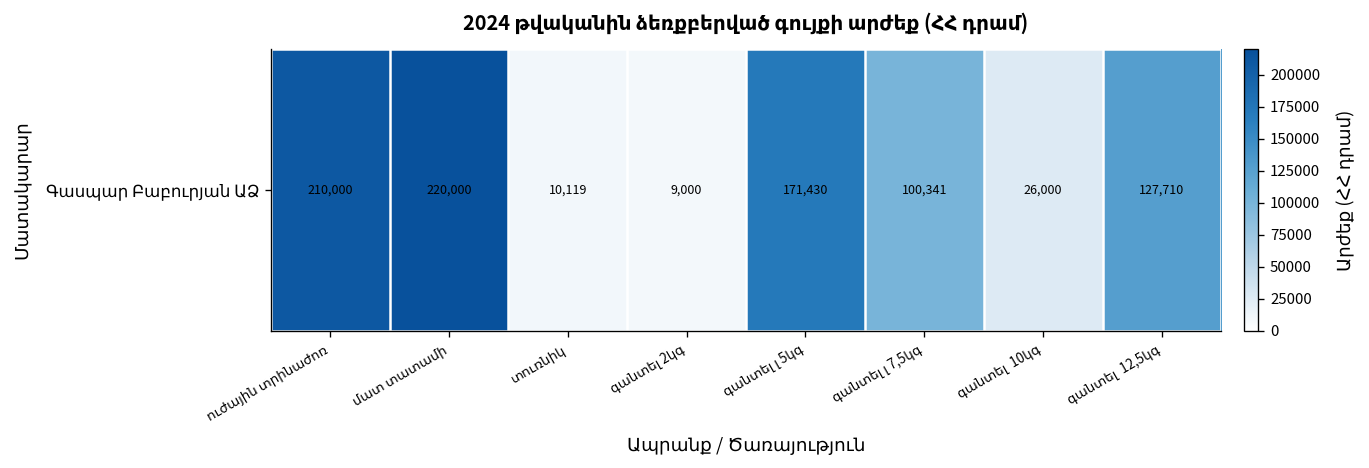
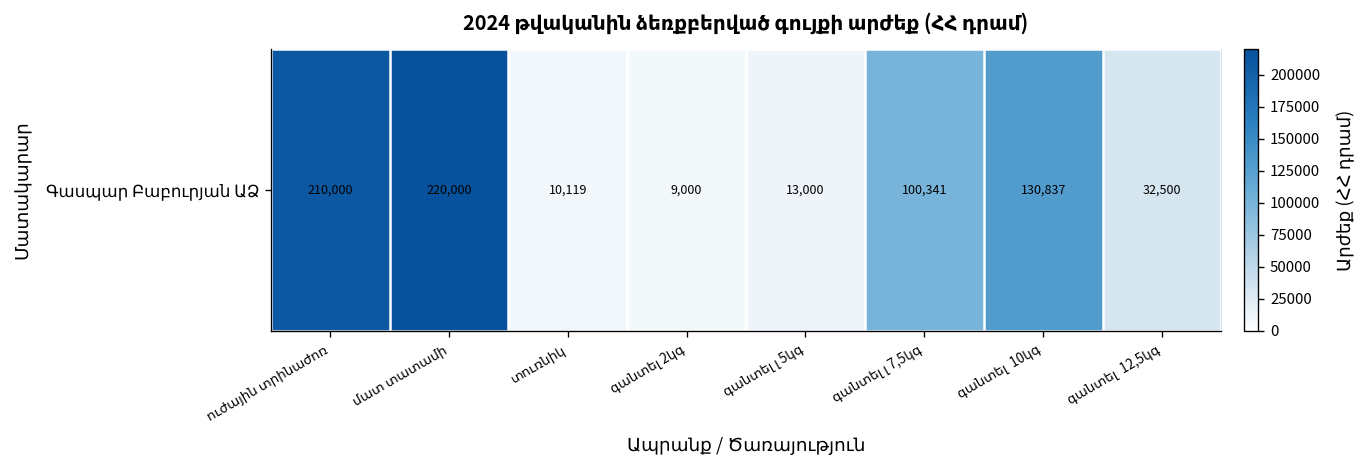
  {
    "Գասպար Բաբուրյան ԱՁ": {
      "ուժային տրինաժոռ": "210,000",
      "մատ տատամի": "220,000",
      "տուռնիկ": "10,119",
      "գանտել 2կգ": "9,000",
-     "գանտել լ 5կգ": "171,430",
+     "գանտել լ 5կգ": "13,000",
      "գանտել լ 7,5կգ": "100,341",
-     "գանտել 10կգ": "26,000",
-     "գանտել 12,5կգ": "127,710"
+     "գանտել 10կգ": "130,837",
+     "գանտել 12,5կգ": "32,500"
    }
  }
